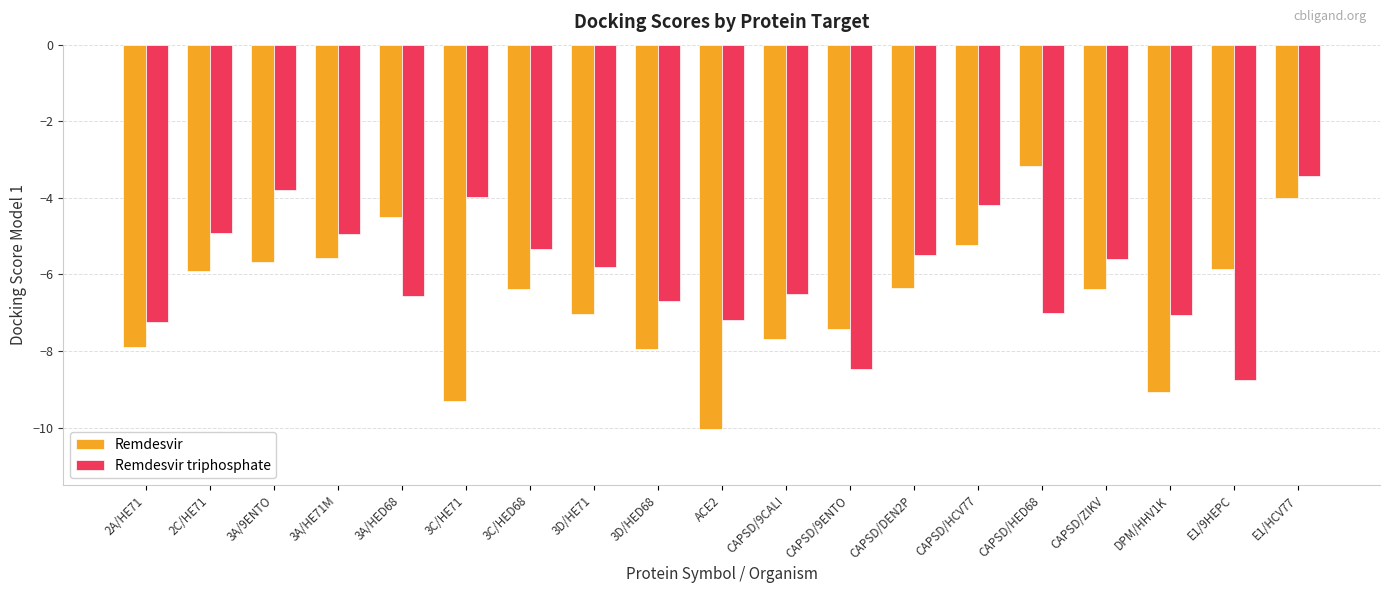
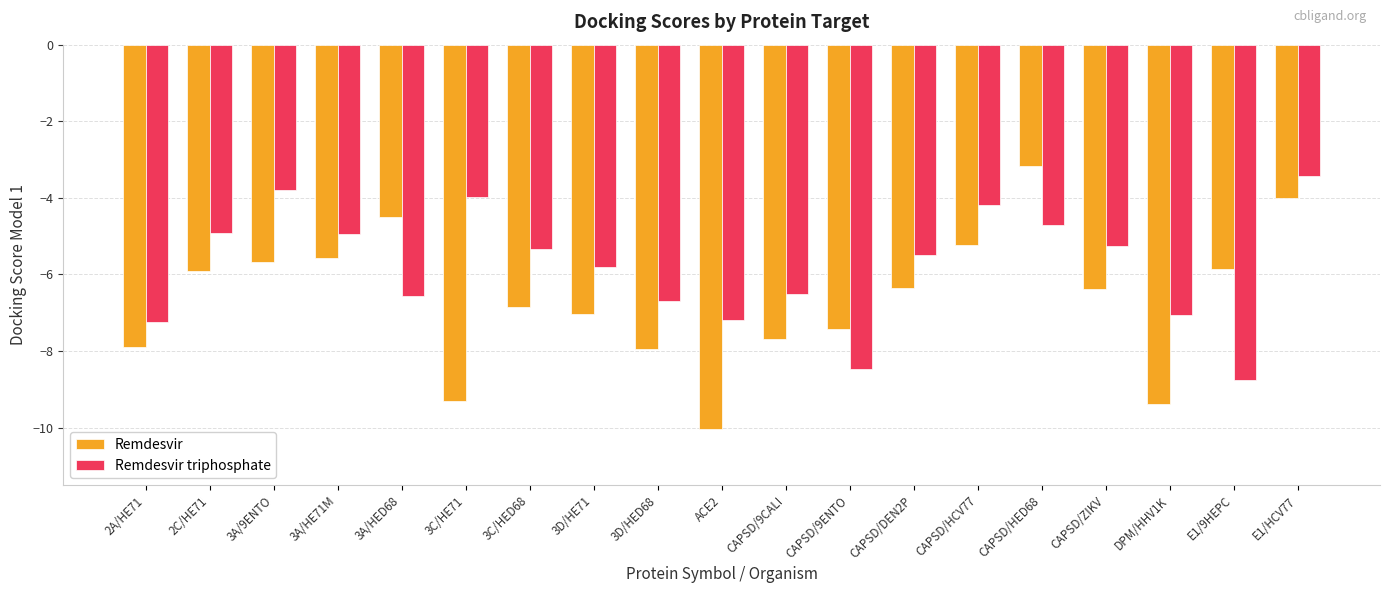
  {
    "Remdesvir": {
      "2A/HE71": -7.9,
      "2C/HE71": -5.9,
      "3A/9ENTO": -5.7,
      "3A/HE71M": -5.6,
      "3A/HED68": -4.5,
      "3C/HE71": -9.3,
-     "3C/HED68": -6.4,
+     "3C/HED68": -6.8,
      "3D/HE71": -7.0,
      "3D/HED68": -8.0,
      "ACE2": -10.0,
      "CAPSD/9CALI": -7.7,
      "CAPSD/9ENTO": -7.4,
      "CAPSD/DEN2P": -6.4,
      "CAPSD/HCV77": -5.2,
      "CAPSD/HED68": -3.2,
      "CAPSD/ZIKV": -6.4,
-     "DPM/HHV1K": -9.1,
+     "DPM/HHV1K": -9.4,
      "E1/9HEPC": -5.9,
      "E1/HCV77": -4.0
    },
    "Remdesvir triphosphate": {
      "2A/HE71": -7.2,
      "2C/HE71": -4.9,
      "3A/9ENTO": -3.8,
      "3A/HE71M": -5.0,
      "3A/HED68": -6.6,
      "3C/HE71": -4.0,
      "3C/HED68": -5.3,
      "3D/HE71": -5.8,
      "3D/HED68": -6.7,
      "ACE2": -7.2,
      "CAPSD/9CALI": -6.5,
      "CAPSD/9ENTO": -8.5,
      "CAPSD/DEN2P": -5.5,
      "CAPSD/HCV77": -4.2,
-     "CAPSD/HED68": -7.0,
-     "CAPSD/ZIKV": -5.6,
+     "CAPSD/HED68": -4.7,
+     "CAPSD/ZIKV": -5.3,
      "DPM/HHV1K": -7.1,
      "E1/9HEPC": -8.8,
      "E1/HCV77": -3.4
    }
  }
